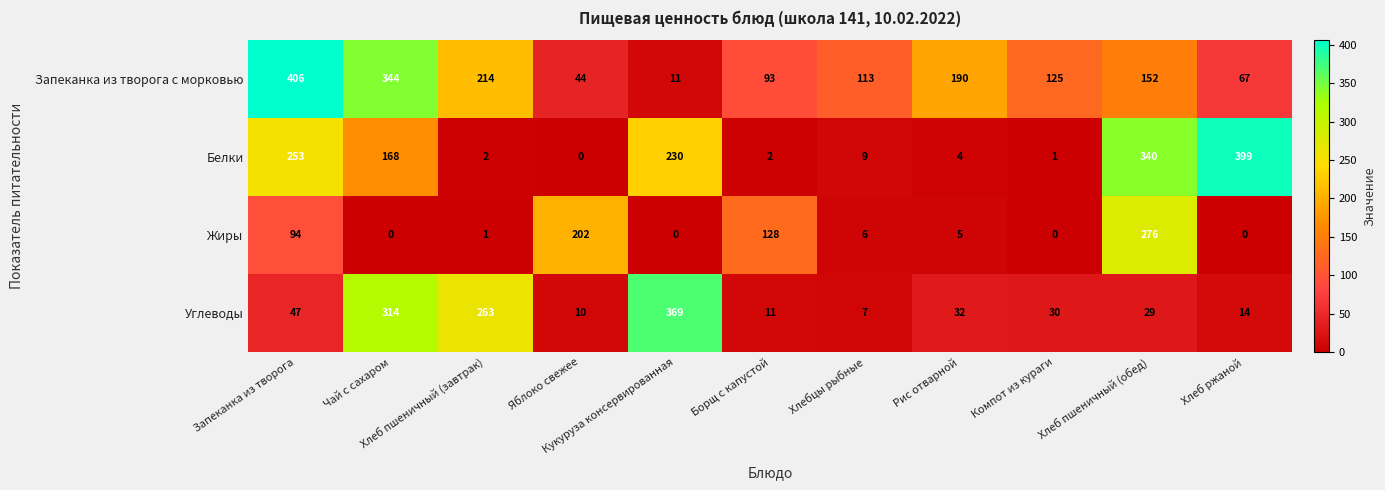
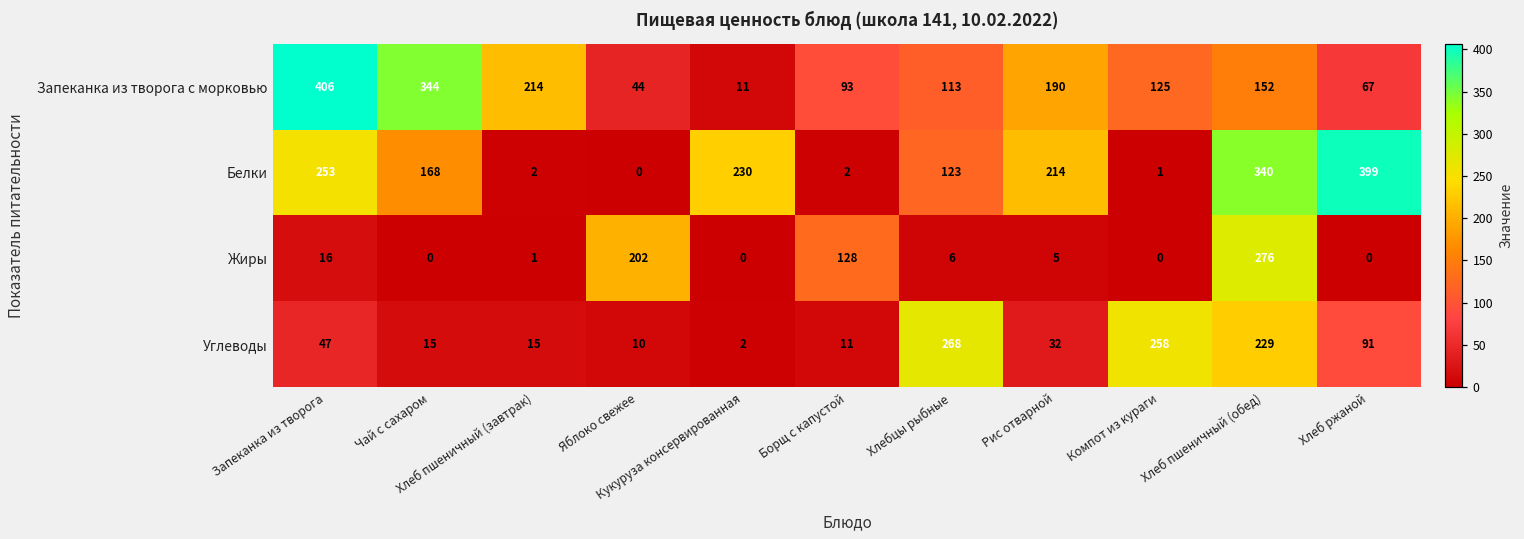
  {
    "Запеканка из творога с морковью": {
      "Запеканка из творога": 406,
      "Чай с сахаром": 344,
      "Хлеб пшеничный (завтрак)": 214,
      "Яблоко свежее": 44,
      "Кукуруза консервированная": 11,
      "Борщ с капустой": 93,
      "Хлебцы рыбные": 113,
      "Рис отварной": 190,
      "Компот из кураги": 125,
      "Хлеб пшеничный (обед)": 152,
      "Хлеб ржаной": 67
    },
    "Белки": {
      "Запеканка из творога": 253,
      "Чай с сахаром": 168,
      "Хлеб пшеничный (завтрак)": 2,
      "Яблоко свежее": 0,
      "Кукуруза консервированная": 230,
      "Борщ с капустой": 2,
-     "Хлебцы рыбные": 9,
-     "Рис отварной": 4,
+     "Хлебцы рыбные": 123,
+     "Рис отварной": 214,
      "Компот из кураги": 1,
      "Хлеб пшеничный (обед)": 340,
      "Хлеб ржаной": 399
    },
    "Жиры": {
-     "Запеканка из творога": 94,
+     "Запеканка из творога": 16,
      "Чай с сахаром": 0,
      "Хлеб пшеничный (завтрак)": 1,
      "Яблоко свежее": 202,
      "Кукуруза консервированная": 0,
      "Борщ с капустой": 128,
      "Хлебцы рыбные": 6,
      "Рис отварной": 5,
      "Компот из кураги": 0,
      "Хлеб пшеничный (обед)": 276,
      "Хлеб ржаной": 0
    },
    "Углеводы": {
      "Запеканка из творога": 47,
-     "Чай с сахаром": 314,
-     "Хлеб пшеничный (завтрак)": 263,
+     "Чай с сахаром": 15,
+     "Хлеб пшеничный (завтрак)": 15,
      "Яблоко свежее": 10,
-     "Кукуруза консервированная": 369,
+     "Кукуруза консервированная": 2,
      "Борщ с капустой": 11,
-     "Хлебцы рыбные": 7,
+     "Хлебцы рыбные": 268,
      "Рис отварной": 32,
-     "Компот из кураги": 30,
-     "Хлеб пшеничный (обед)": 29,
-     "Хлеб ржаной": 14
+     "Компот из кураги": 258,
+     "Хлеб пшеничный (обед)": 229,
+     "Хлеб ржаной": 91
    }
  }
